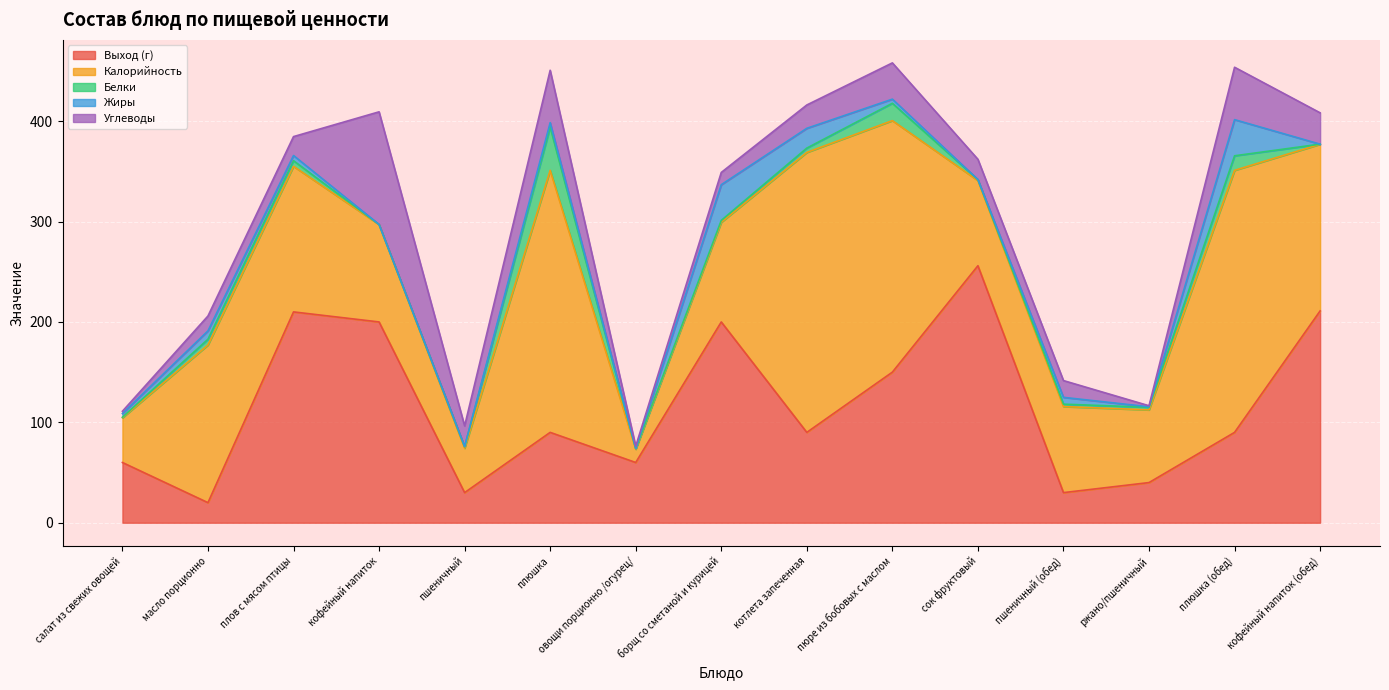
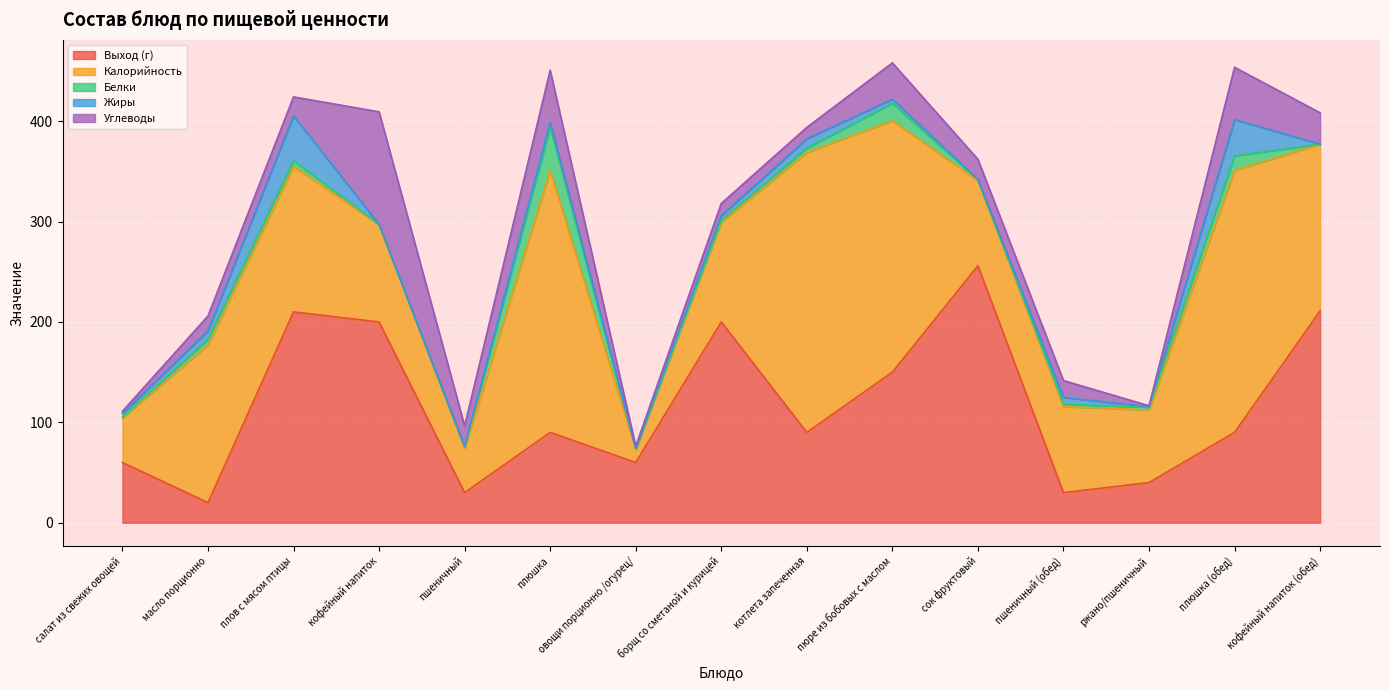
  {
    "Выход (г)": {
      "салат из свежих овощей": 60,
      "масло порционно": 20,
      "плов с мясом птицы": 210,
      "кофейный напиток": 200,
      "пшеничный": 30,
      "плюшка": 90,
      "овощи порционно /огурец/": 60,
      "борщ со сметаной и курицей": 200,
      "котлета запеченная": 90,
      "пюре из бобовых с маслом": 150,
      "сок фруктовый": 256,
      "пшеничный (обед)": 30,
      "ржано/пшеничный": 40,
      "плюшка (обед)": 90,
      "кофейный напиток (обед)": 211
    },
    "Калорийность": {
      "масло порционно": 157,
      "плов с мясом птицы": 145,
      "плюшка": 261,
      "котлета запеченная": 279,
      "пюре из бобовых с маслом": 251,
      "ржано/пшеничный": 72,
      "плюшка (обед)": 261
    },
    "Белки": {
      "масло порционно": 6,
      "плов с мясом птицы": 6,
      "плюшка": 43,
      "котлета запеченная": 4,
      "пюре из бобовых с маслом": 17,
      "плюшка (обед)": 15
    },
    "Жиры": {
      "масло порционно": 8,
-     "плов с мясом птицы": 5,
+     "плов с мясом птицы": 45,
      "плюшка": 5,
-     "борщ со сметаной и курицей": 36,
-     "котлета запеченная": 20,
+     "борщ со сметаной и курицей": 5,
+     "котлета запеченная": 9,
      "пюре из бобовых с маслом": 4,
      "пшеничный (обед)": 7,
      "плюшка (обед)": 36
    },
    "Углеводы": {
      "масло порционно": 15,
      "плов с мясом птицы": 19,
      "кофейный напиток": 112,
      "пшеничный": 21,
      "плюшка": 52,
      "борщ со сметаной и курицей": 12,
-     "котлета запеченная": 23,
+     "котлета запеченная": 11,
      "пюре из бобовых с маслом": 36,
      "сок фруктовый": 20,
      "пшеничный (обед)": 17,
      "плюшка (обед)": 52,
      "кофейный напиток (обед)": 31
    }
  }
